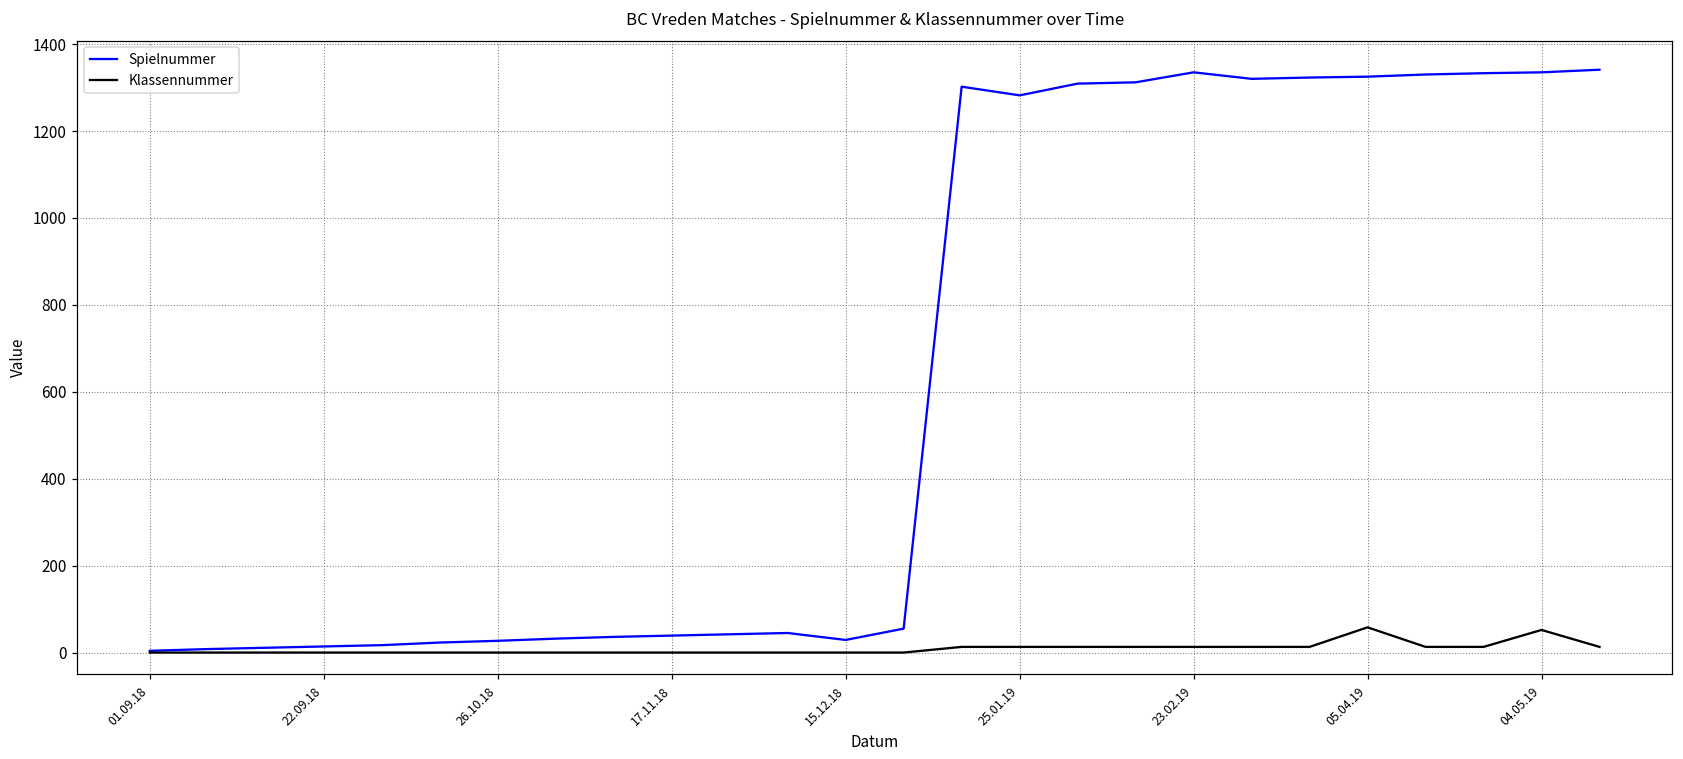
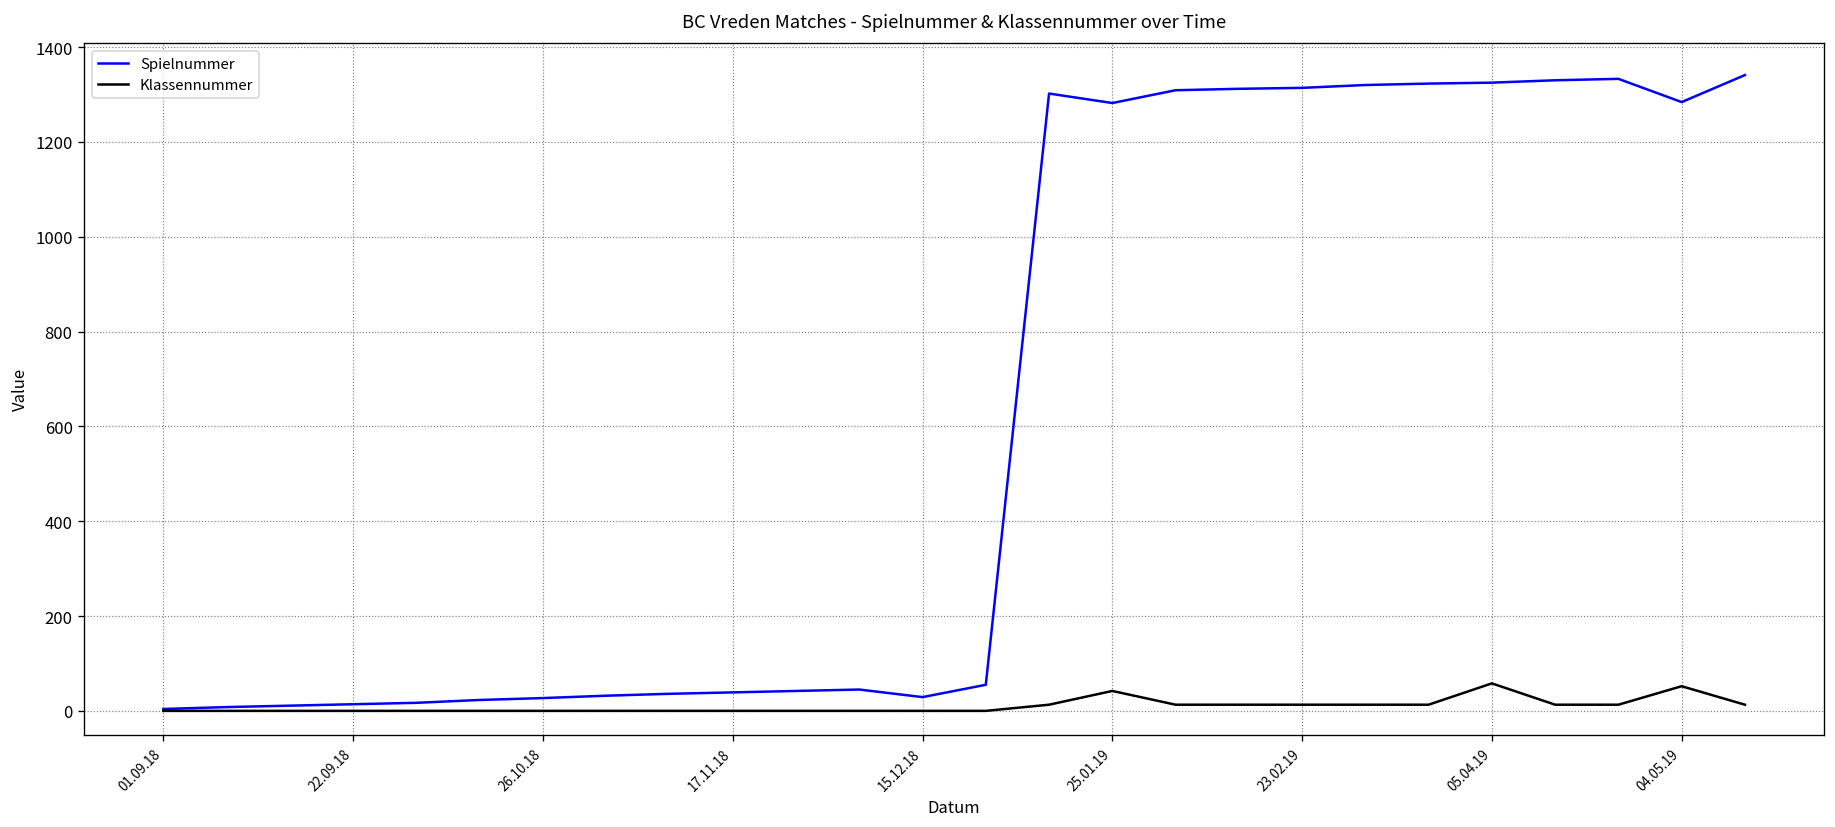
  {
    "Spielnummer": {
      "22.09.18": 10,
      "26.10.18": 30,
      "17.11.18": 40,
      "15.12.18": 30,
      "25.01.19": 1280,
-     "23.02.19": 1340,
+     "23.02.19": 1310,
      "05.04.19": 1330,
-     "04.05.19": 1340
+     "04.05.19": 1280
    },
    "Klassennummer": {
      "22.09.18": 0,
      "26.10.18": 0,
      "17.11.18": 0,
      "15.12.18": 0,
-     "25.01.19": 10,
+     "25.01.19": 40,
      "23.02.19": 10,
      "05.04.19": 60,
      "04.05.19": 50
    }
  }
